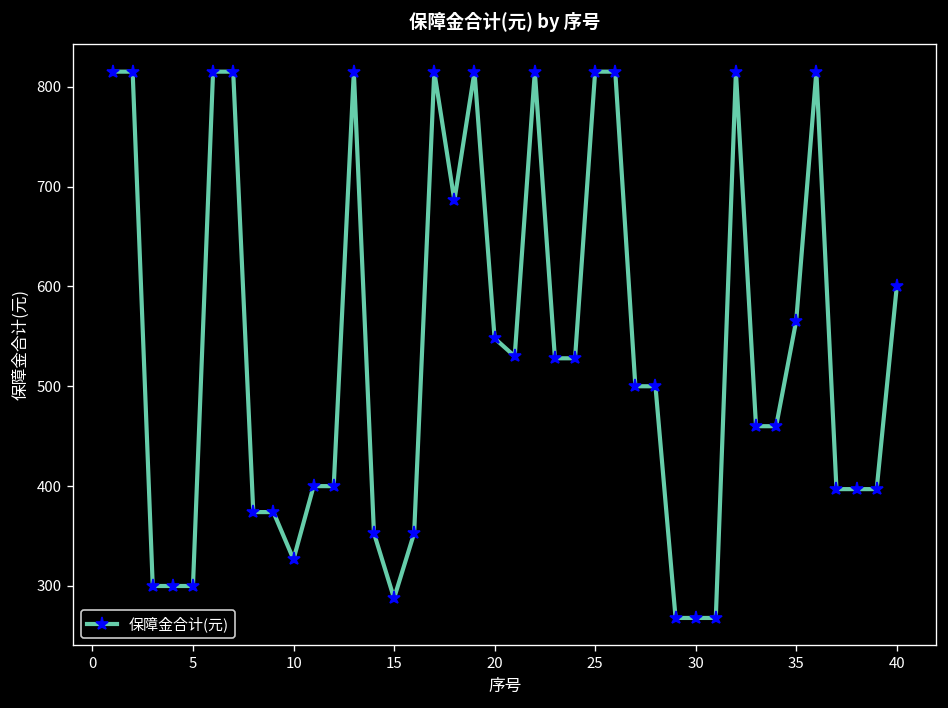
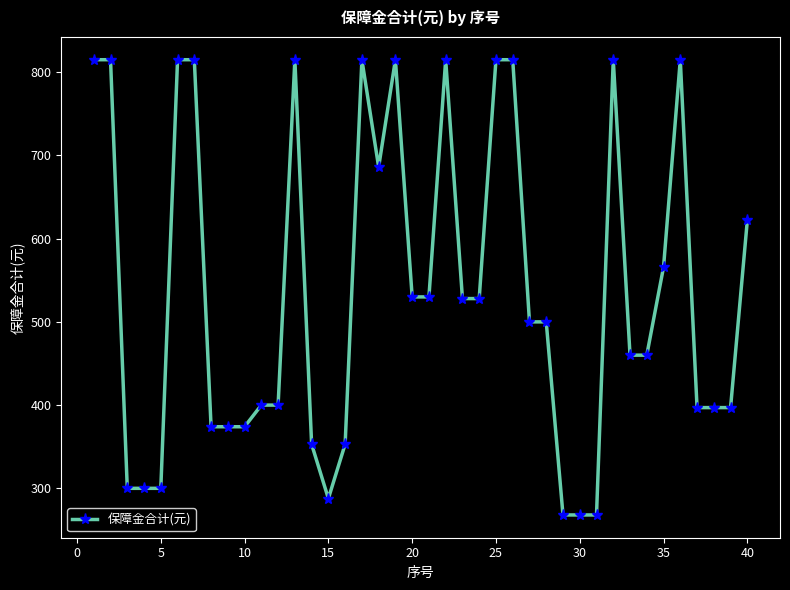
  {
    "5": 300,
-   "10": 330,
+   "10": 370,
    "15": 290,
-   "20": 550,
+   "20": 530,
    "25": 820,
    "30": 270,
    "35": 570,
-   "40": 600
+   "40": 620
  }
